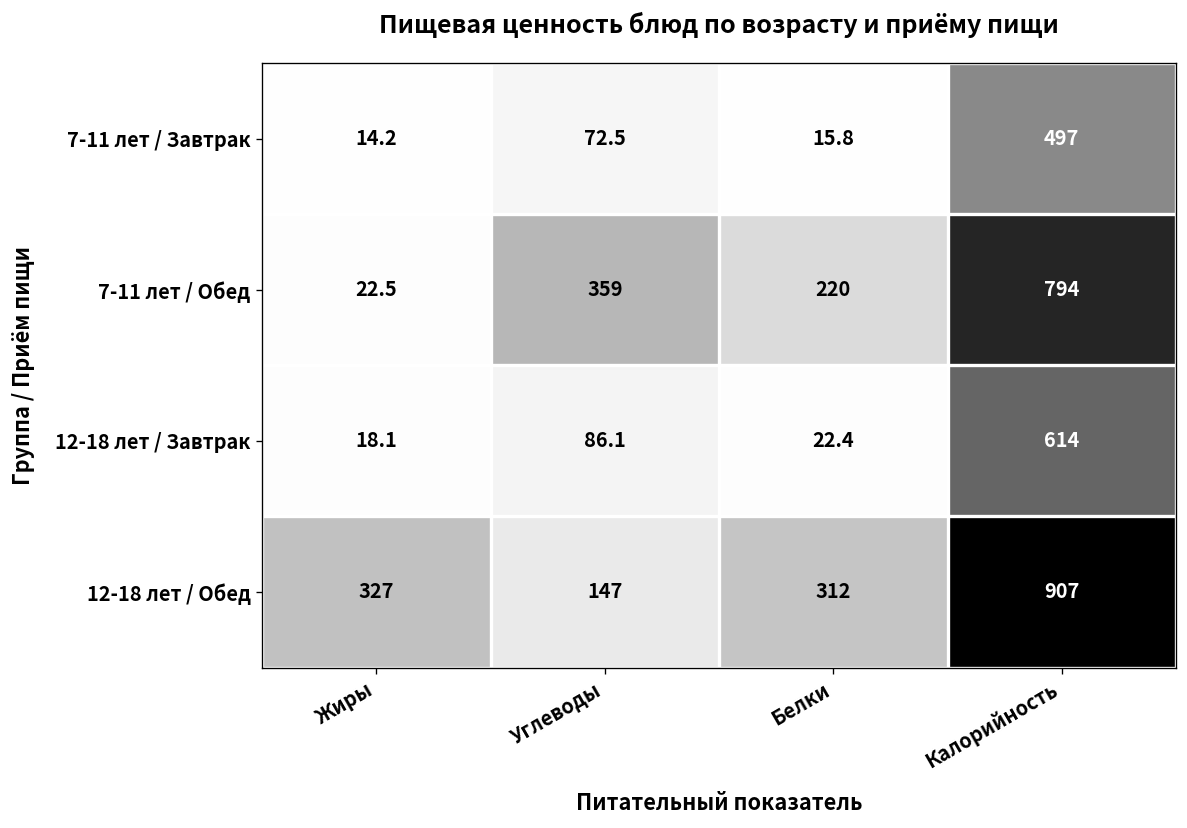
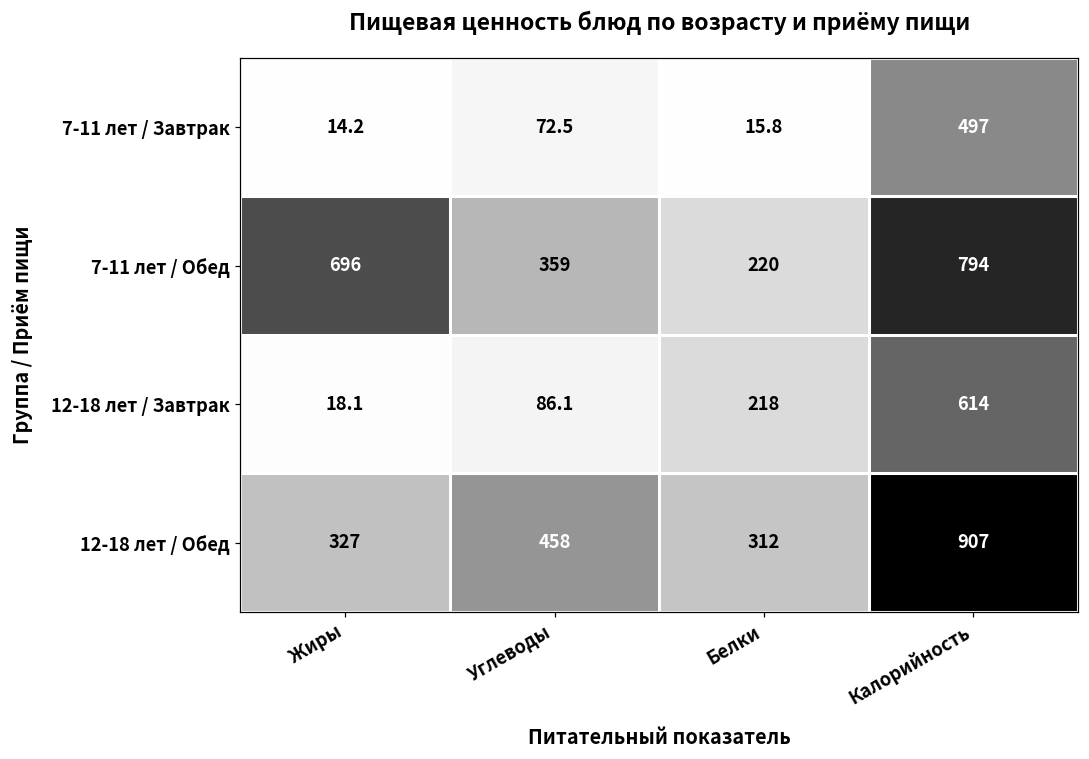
  {
    "7-11 лет / Завтрак": {
      "Жиры": 14.2,
      "Углеводы": 72.5,
      "Белки": 15.8,
      "Калорийность": 497
    },
    "7-11 лет / Обед": {
-     "Жиры": 22.5,
+     "Жиры": 696,
      "Углеводы": 359,
      "Белки": 220,
      "Калорийность": 794
    },
    "12-18 лет / Завтрак": {
      "Жиры": 18.1,
      "Углеводы": 86.1,
-     "Белки": 22.4,
+     "Белки": 218,
      "Калорийность": 614
    },
    "12-18 лет / Обед": {
      "Жиры": 327,
-     "Углеводы": 147,
+     "Углеводы": 458,
      "Белки": 312,
      "Калорийность": 907
    }
  }
